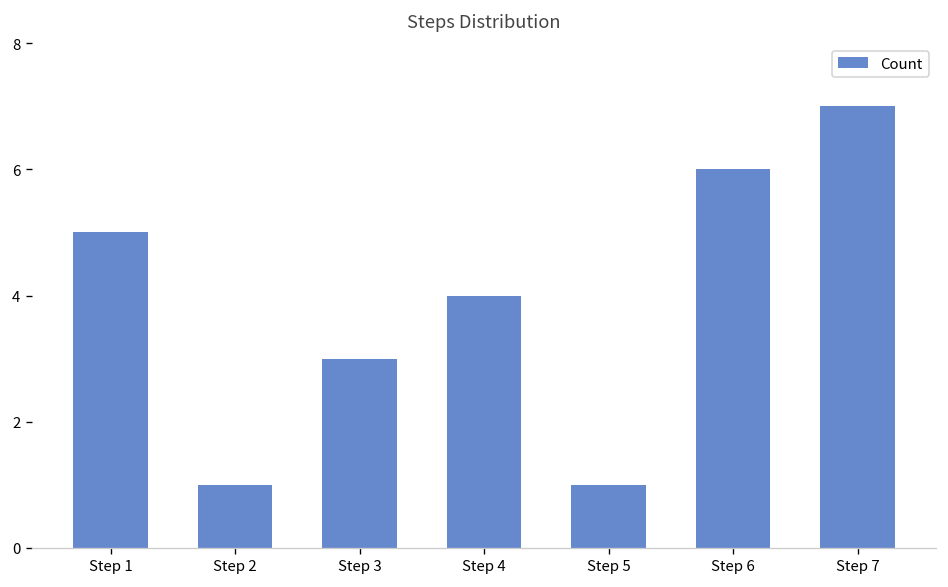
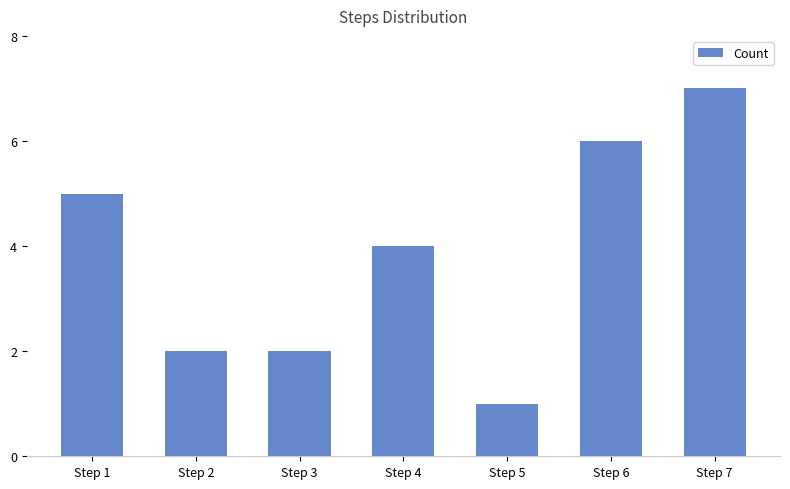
  {
    "Step 1": 5,
-   "Step 2": 1,
-   "Step 3": 3,
+   "Step 2": 2,
+   "Step 3": 2,
    "Step 4": 4,
    "Step 5": 1,
    "Step 6": 6,
    "Step 7": 7
  }
